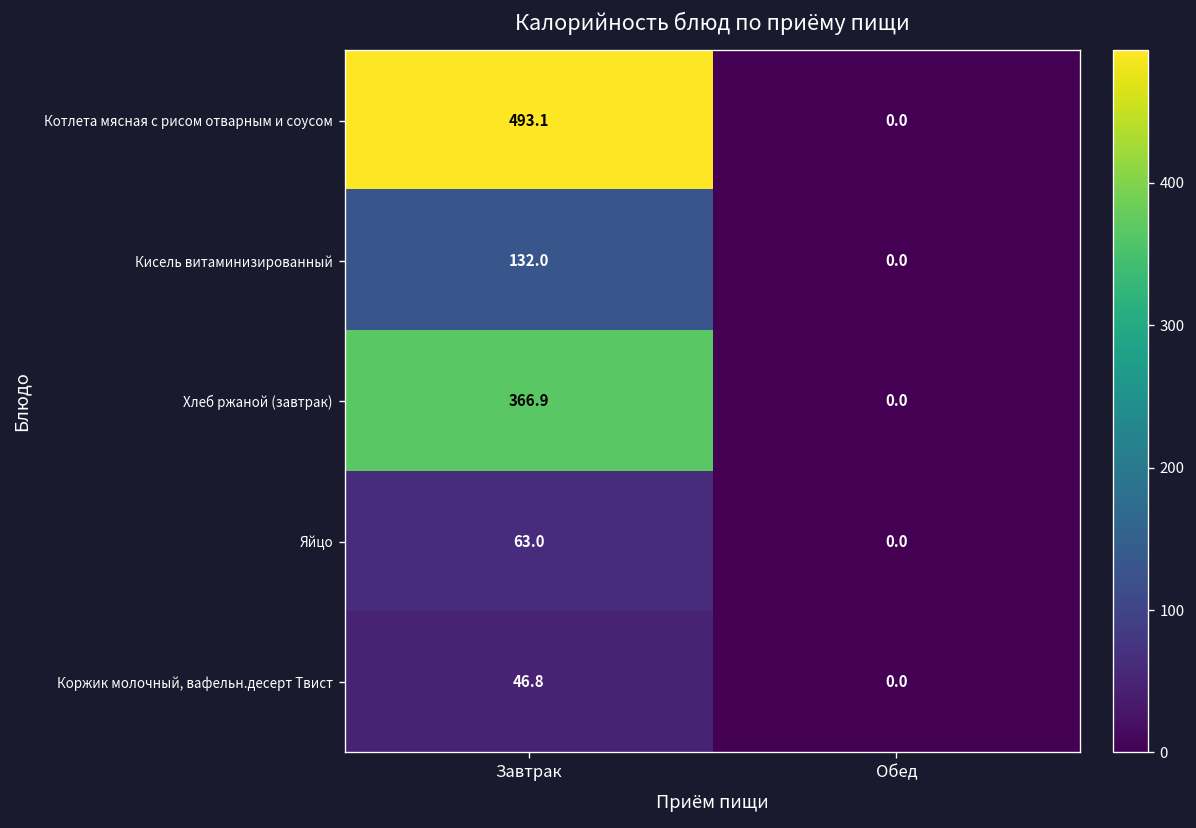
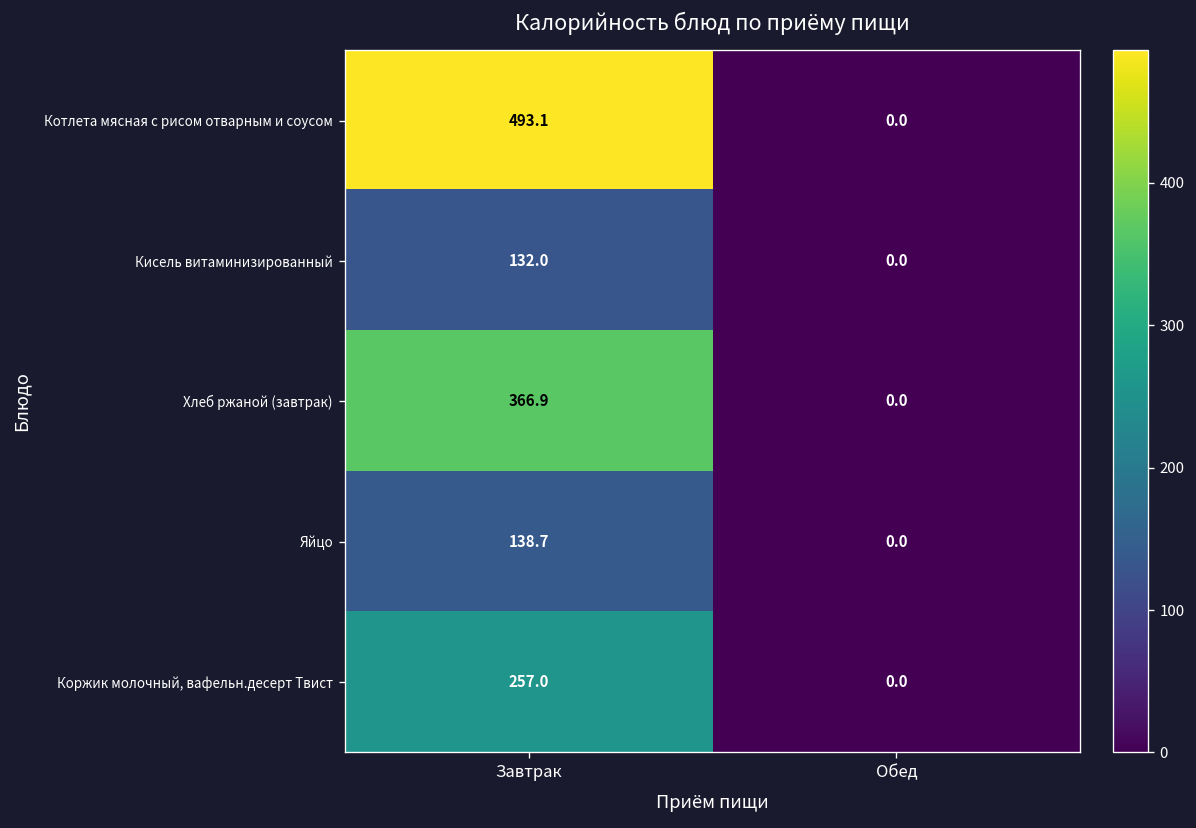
  {
    "Котлета мясная с рисом отварным и соусом": {
      "Завтрак": 493.1,
      "Обед": 0.0
    },
    "Кисель витаминизированный": {
      "Завтрак": 132.0,
      "Обед": 0.0
    },
    "Хлеб ржаной (завтрак)": {
      "Завтрак": 366.9,
      "Обед": 0.0
    },
    "Яйцо": {
-     "Завтрак": 63.0,
+     "Завтрак": 138.7,
      "Обед": 0.0
    },
    "Коржик молочный, вафельн.десерт Твист": {
-     "Завтрак": 46.8,
+     "Завтрак": 257.0,
      "Обед": 0.0
    }
  }
